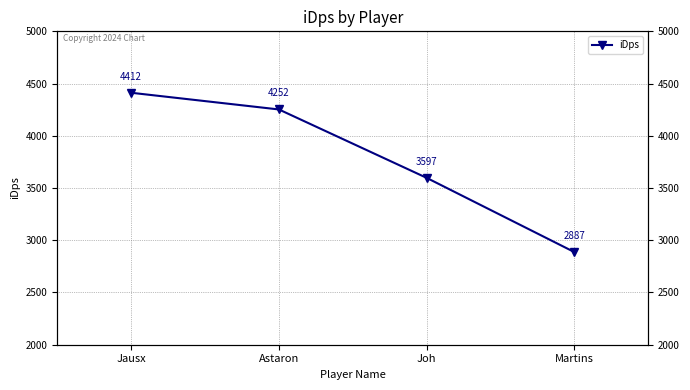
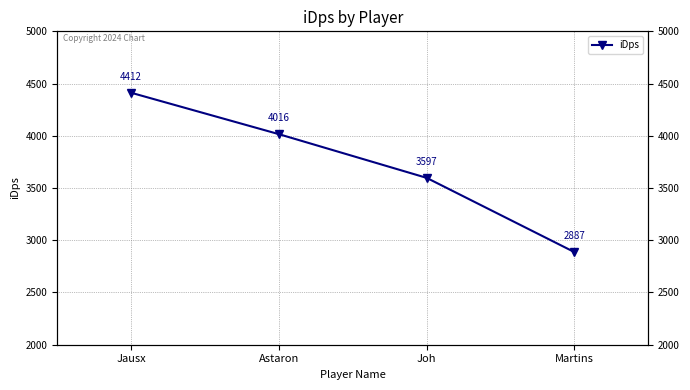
  {
    "Jausx": 4412,
-   "Astaron": 4252,
+   "Astaron": 4016,
    "Joh": 3597,
    "Martins": 2887
  }
